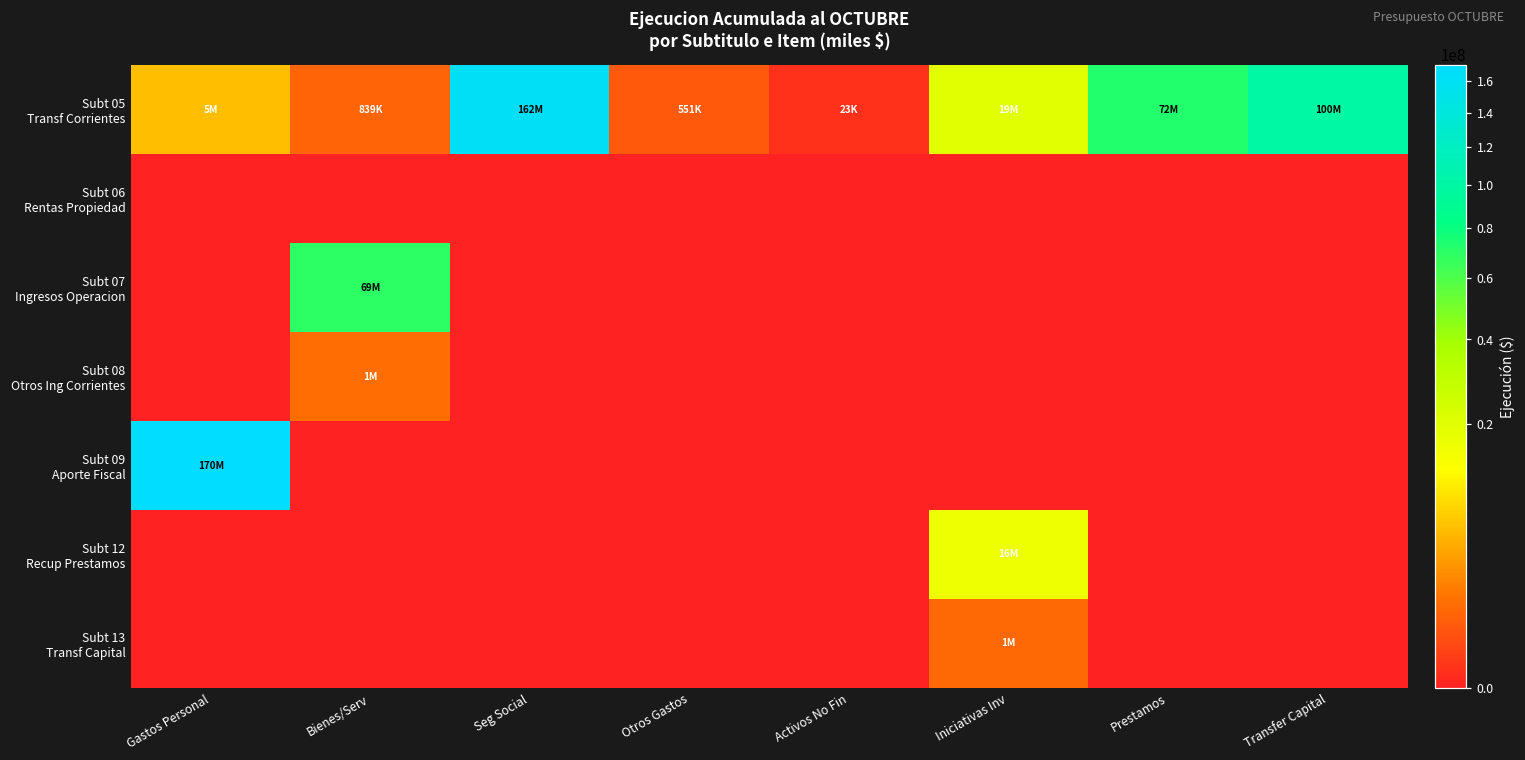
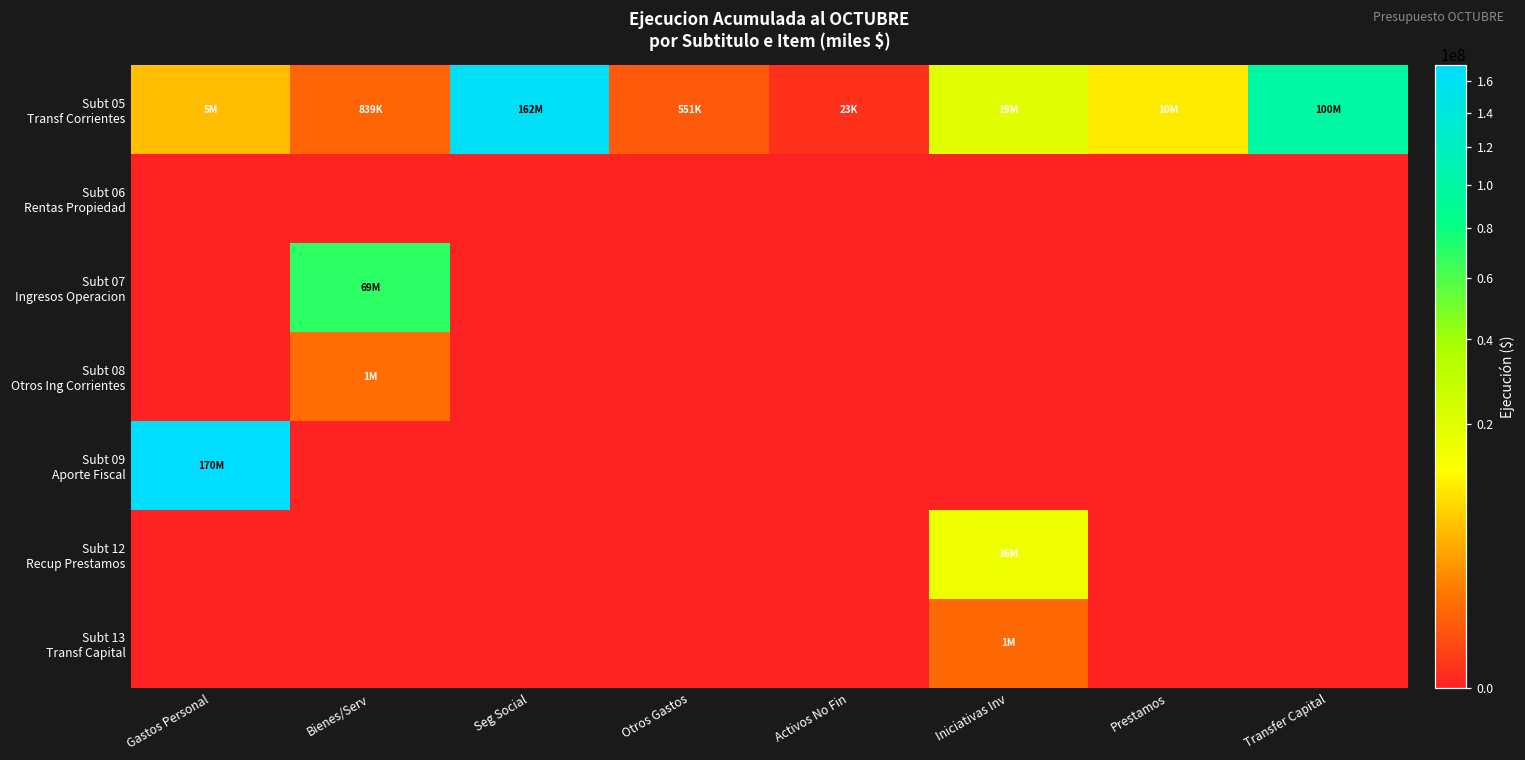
  {
    "Subt 05 Transf Corrientes": {
      "Gastos Personal": "5M",
      "Bienes/Serv": "839K",
      "Seg Social": "162M",
      "Otros Gastos": "551K",
      "Activos No Fin": "23K",
      "Iniciativas Inv": "19M",
-     "Prestamos": "72M",
+     "Prestamos": "10M",
      "Transfer Capital": "100M"
    },
    "Subt 07 Ingresos Operacion": {
      "Bienes/Serv": "69M"
    },
    "Subt 08 Otros Ing Corrientes": {
      "Bienes/Serv": "1M"
    },
    "Subt 09 Aporte Fiscal": {
      "Gastos Personal": "170M"
    },
    "Subt 12 Recup Prestamos": {
      "Iniciativas Inv": "16M"
    },
    "Subt 13 Transf Capital": {
      "Iniciativas Inv": "1M"
    }
  }
